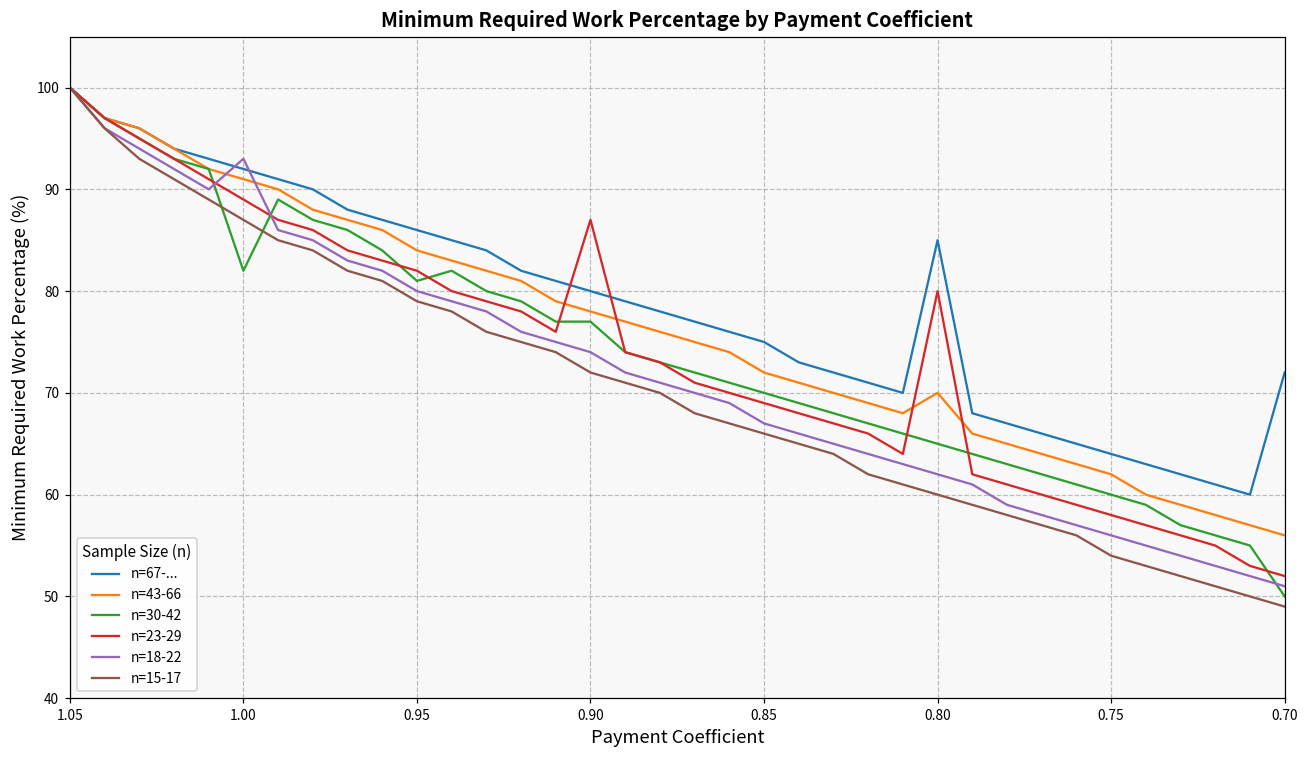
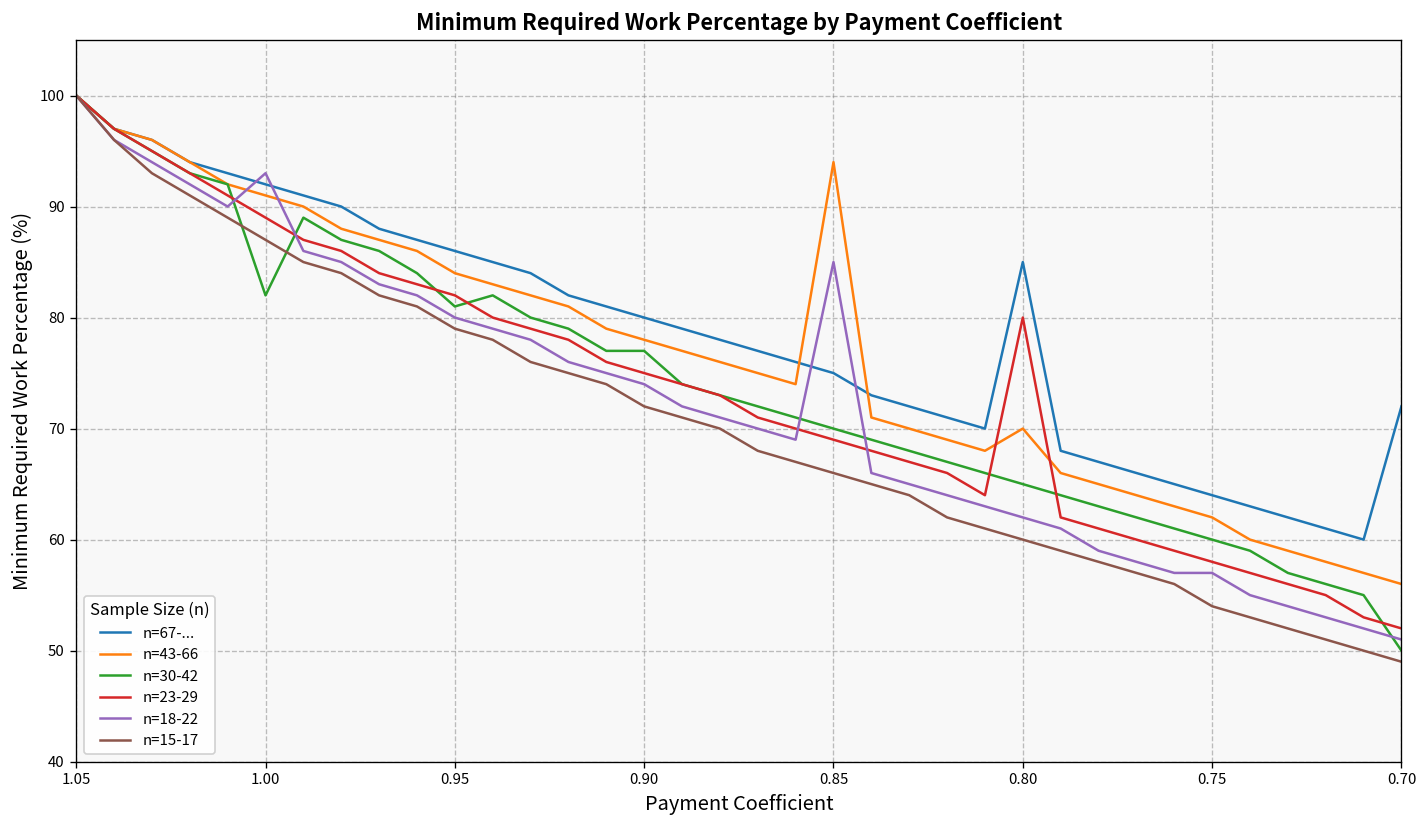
  {
    "n=67-...": {
      "1.00": 92,
      "0.95": 86,
      "0.90": 80,
      "0.85": 75,
      "0.80": 85,
      "0.75": 64,
      "0.70": 72
    },
    "n=43-66": {
      "1.00": 91,
      "0.95": 84,
      "0.90": 78,
-     "0.85": 72,
+     "0.85": 94,
      "0.80": 70,
      "0.75": 62,
      "0.70": 56
    },
    "n=30-42": {
      "1.00": 82,
      "0.95": 81,
      "0.90": 77,
      "0.85": 70,
      "0.80": 65,
      "0.75": 60,
      "0.70": 50
    },
    "n=23-29": {
      "1.00": 89,
      "0.95": 82,
-     "0.90": 87,
+     "0.90": 75,
      "0.85": 69,
      "0.80": 80,
      "0.75": 58,
      "0.70": 52
    },
    "n=18-22": {
      "1.00": 93,
      "0.95": 80,
      "0.90": 74,
-     "0.85": 67,
+     "0.85": 85,
      "0.80": 62,
-     "0.75": 56,
+     "0.75": 57,
      "0.70": 51
    },
    "n=15-17": {
      "1.00": 87,
      "0.95": 79,
      "0.90": 72,
      "0.85": 66,
      "0.80": 60,
      "0.75": 54,
      "0.70": 49
    }
  }
